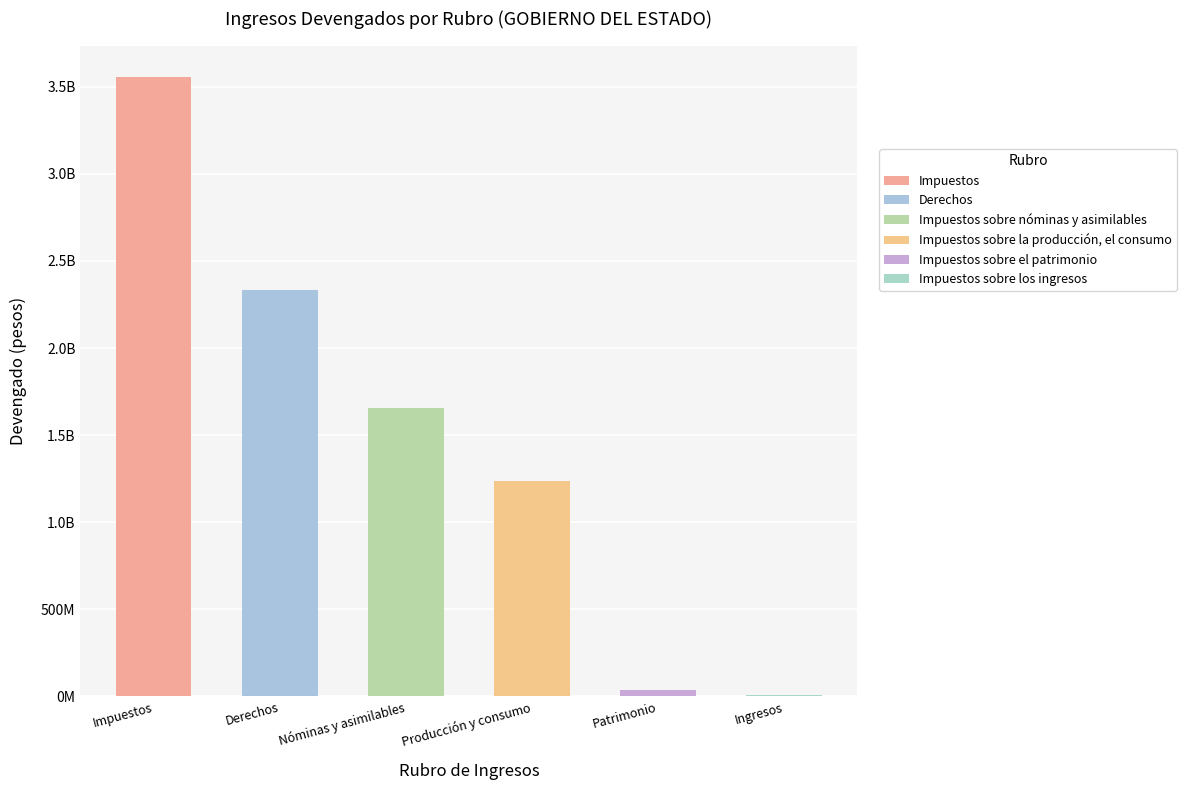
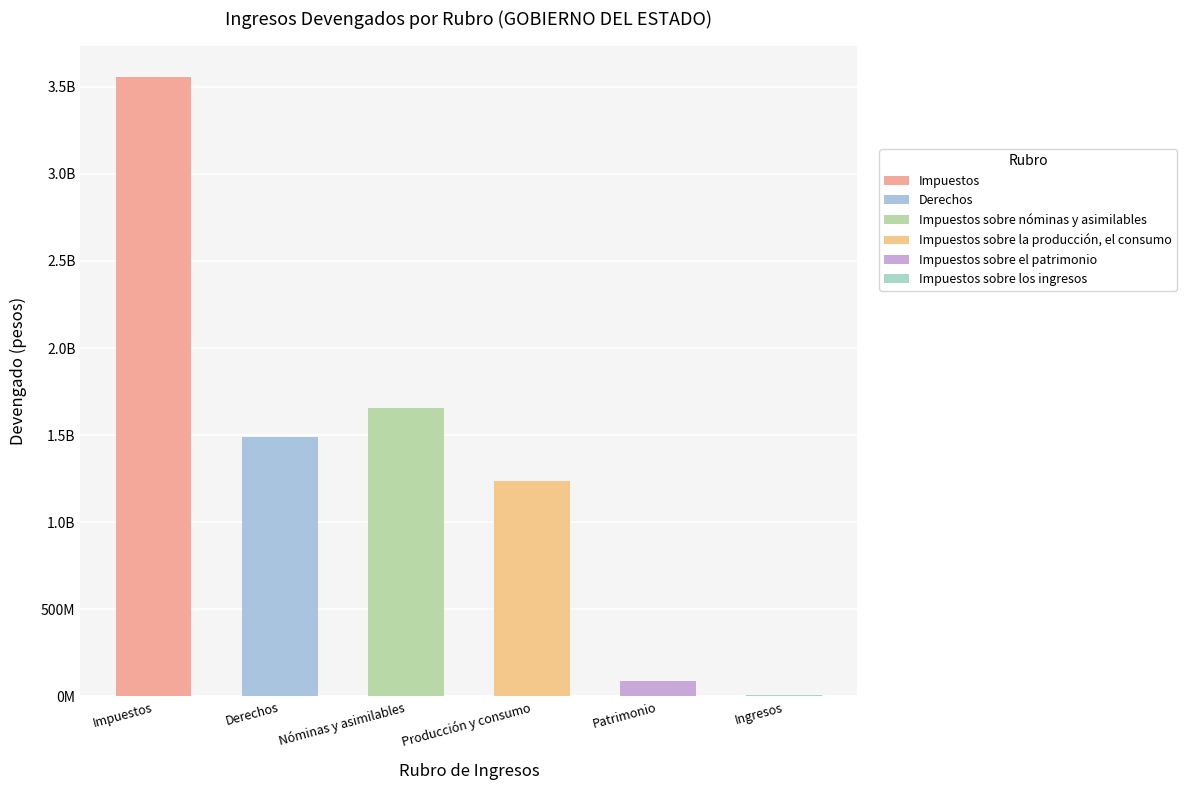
  {
    "Impuestos": 3560000000,
-   "Derechos": 2330000000,
+   "Derechos": 1490000000,
    "Nóminas y asimilables": 1660000000,
    "Producción y consumo": 1240000000,
-   "Patrimonio": 40000000
+   "Patrimonio": 90000000
  }
